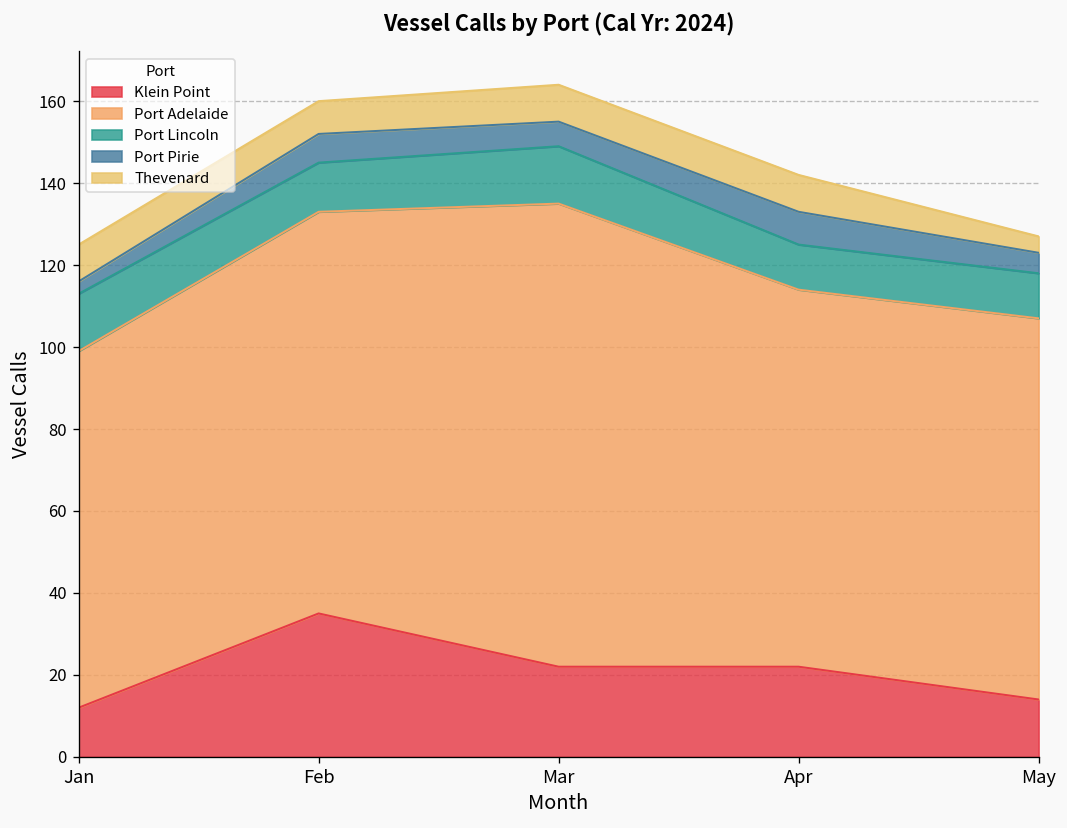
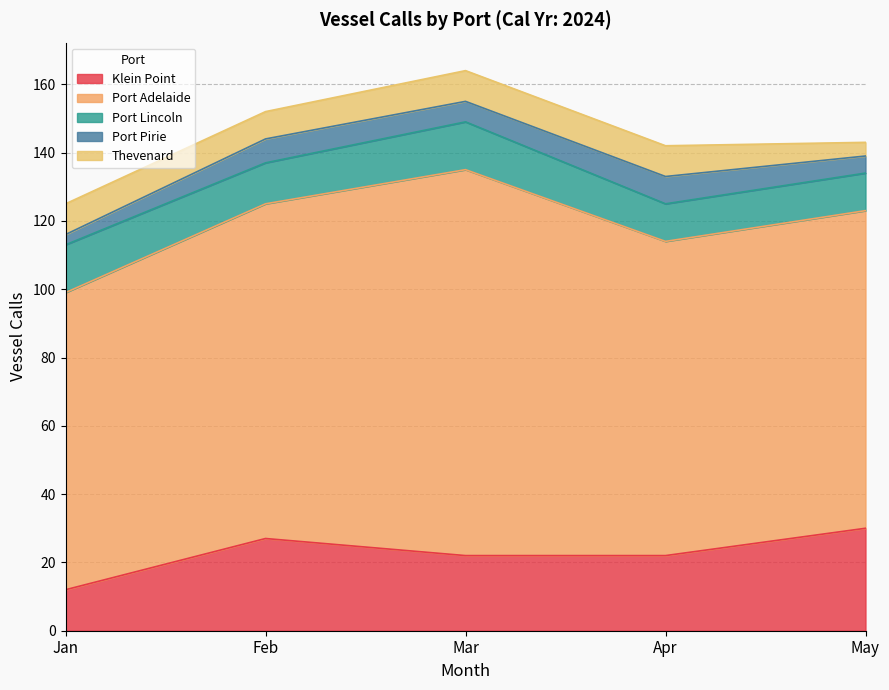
  {
    "Klein Point": {
      "Jan": 12,
-     "Feb": 35,
+     "Feb": 27,
      "Mar": 22,
      "Apr": 22,
-     "May": 14
+     "May": 30
    }
  }
